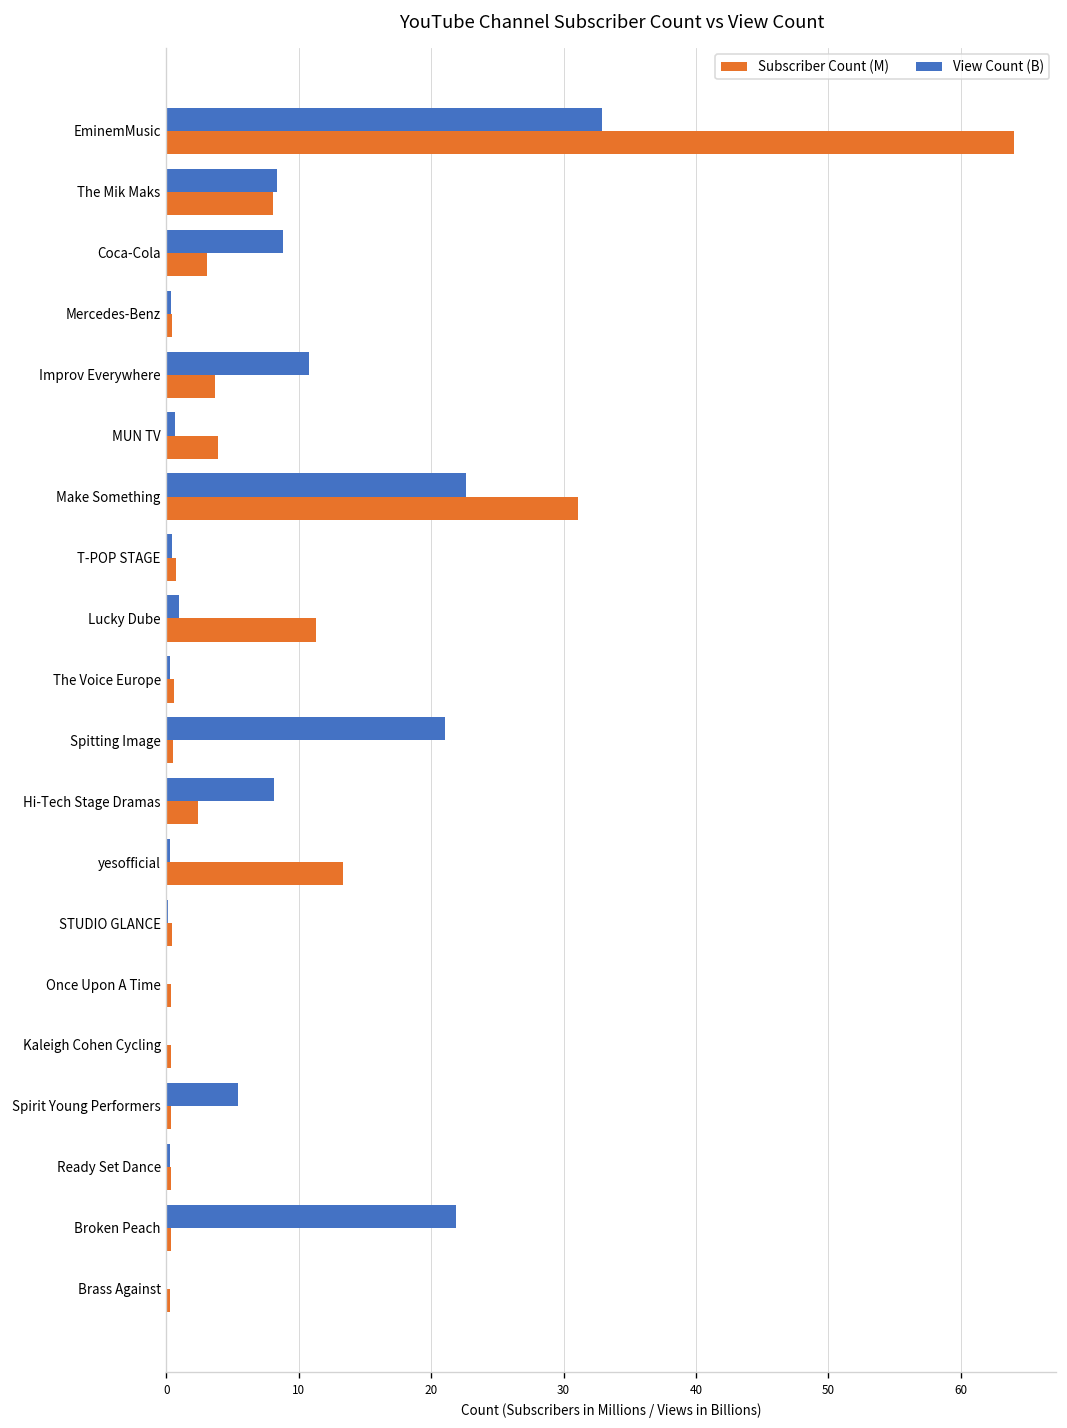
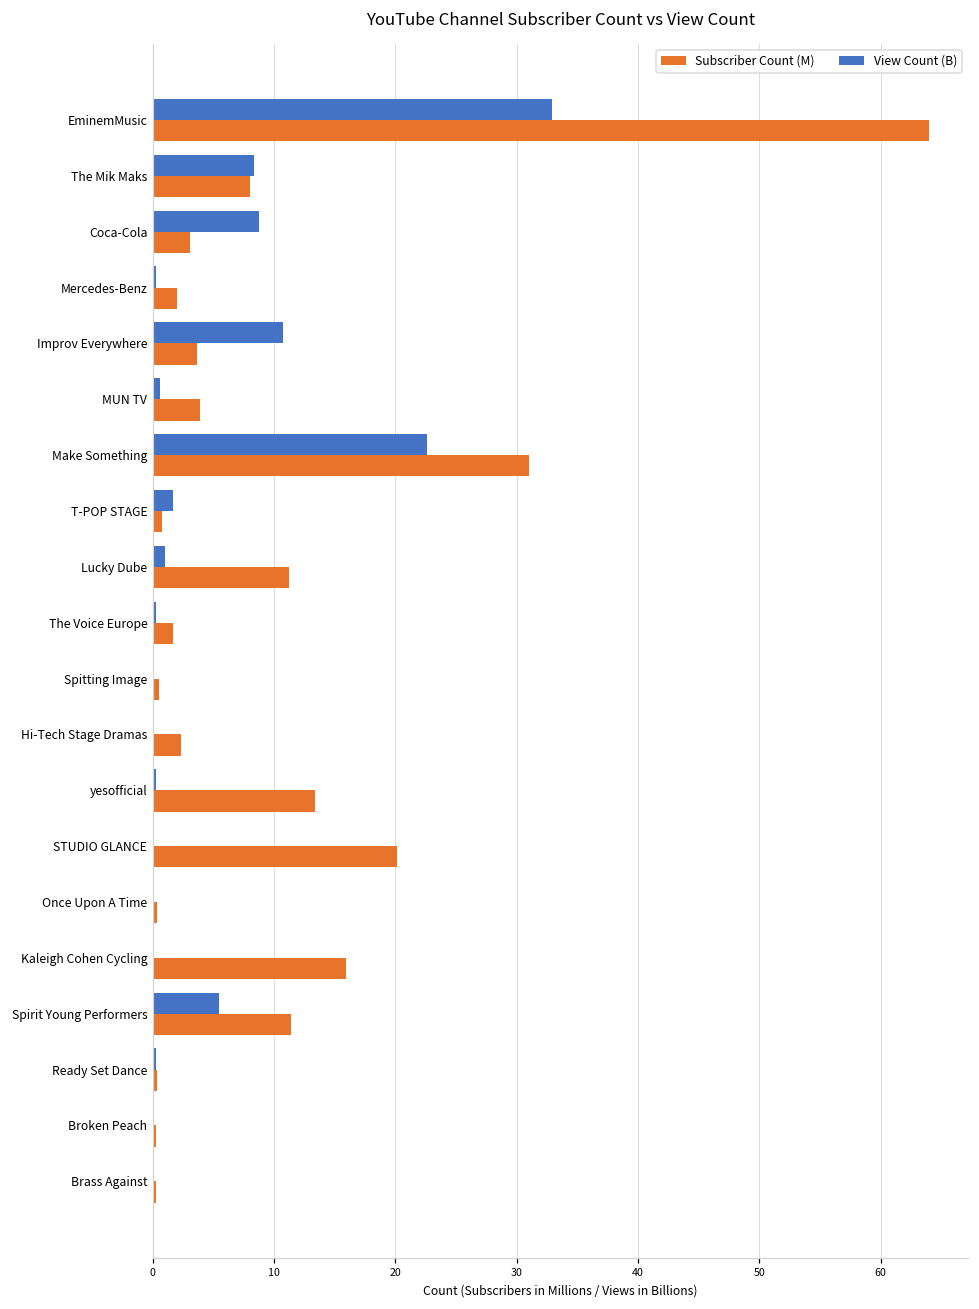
  {
    "Subscriber Count (M)": {
      "EminemMusic": 64.0,
      "The Mik Maks": 8.0,
      "Coca-Cola": 3.1,
-     "Mercedes-Benz": 0.4,
+     "Mercedes-Benz": 2.0,
      "Improv Everywhere": 3.7,
      "MUN TV": 3.9,
      "Make Something": 31.1,
      "T-POP STAGE": 0.7,
      "Lucky Dube": 11.3,
-     "The Voice Europe": 0.6,
+     "The Voice Europe": 1.7,
      "Spitting Image": 0.5,
      "Hi-Tech Stage Dramas": 2.4,
      "yesofficial": 13.4,
-     "STUDIO GLANCE": 0.4,
+     "STUDIO GLANCE": 20.1,
      "Once Upon A Time": 0.4,
-     "Kaleigh Cohen Cycling": 0.3,
-     "Spirit Young Performers": 0.3,
+     "Kaleigh Cohen Cycling": 15.9,
+     "Spirit Young Performers": 11.4,
      "Ready Set Dance": 0.3,
      "Broken Peach": 0.3,
      "Brass Against": 0.3
    },
    "View Count (B)": {
      "EminemMusic": 32.9,
      "The Mik Maks": 8.4,
      "Coca-Cola": 8.8,
      "Mercedes-Benz": 0.3,
      "Improv Everywhere": 10.7,
      "MUN TV": 0.6,
      "Make Something": 22.7,
-     "T-POP STAGE": 0.4,
+     "T-POP STAGE": 1.7,
      "Lucky Dube": 1.0,
      "The Voice Europe": 0.3,
-     "Spitting Image": 21.1,
-     "Hi-Tech Stage Dramas": 8.1,
+     "Spitting Image": 0.1,
+     "Hi-Tech Stage Dramas": 0.1,
      "yesofficial": 0.3,
      "Spirit Young Performers": 5.4,
      "Ready Set Dance": 0.3,
-     "Broken Peach": 21.8
+     "Broken Peach": 0.1
    }
  }
